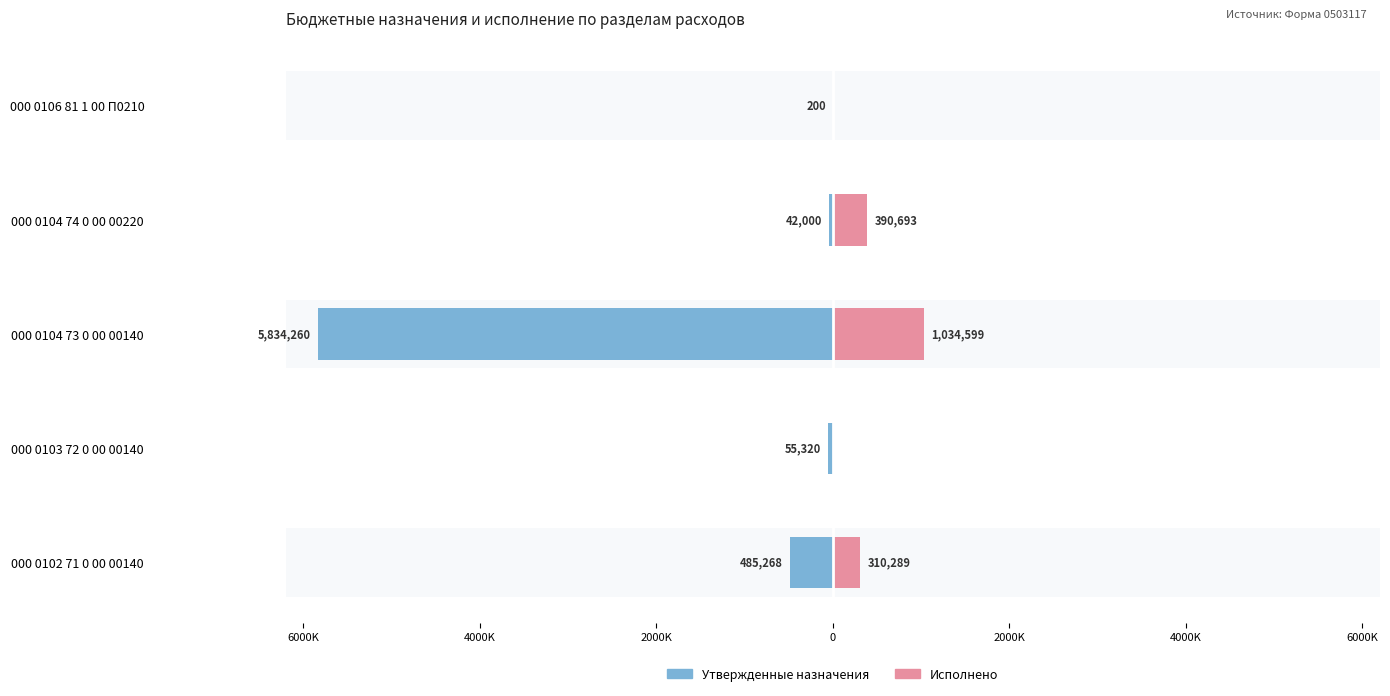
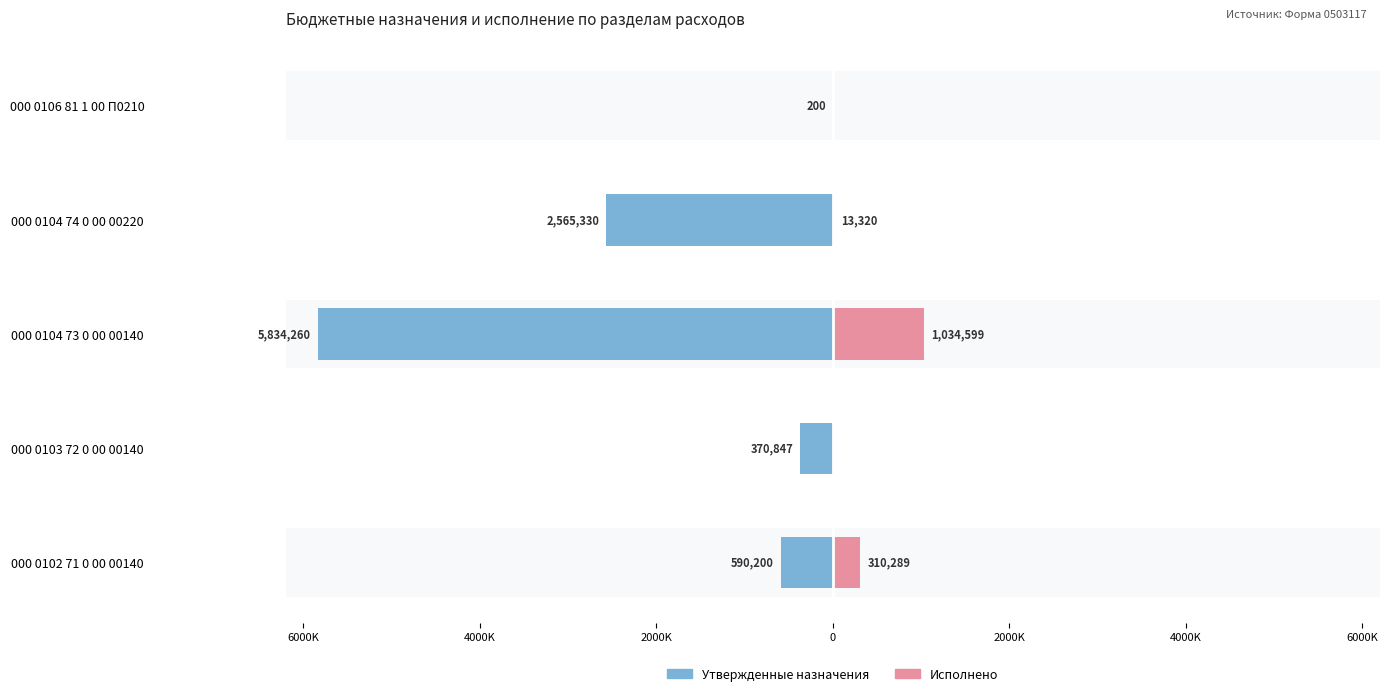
  {
    "Утвержденные назначения": {
-     "000 0104 74 0 00 00220": "42,000",
-     "000 0103 72 0 00 00140": "55,320",
-     "000 0102 71 0 00 00140": "485,268"
+     "000 0104 74 0 00 00220": "2,565,330",
+     "000 0103 72 0 00 00140": "370,847",
+     "000 0102 71 0 00 00140": "590,200"
    },
    "Исполнено": {
-     "000 0104 74 0 00 00220": "390,693",
+     "000 0104 74 0 00 00220": "13,320",
      "000 0102 71 0 00 00140": "310,289"
    }
  }
